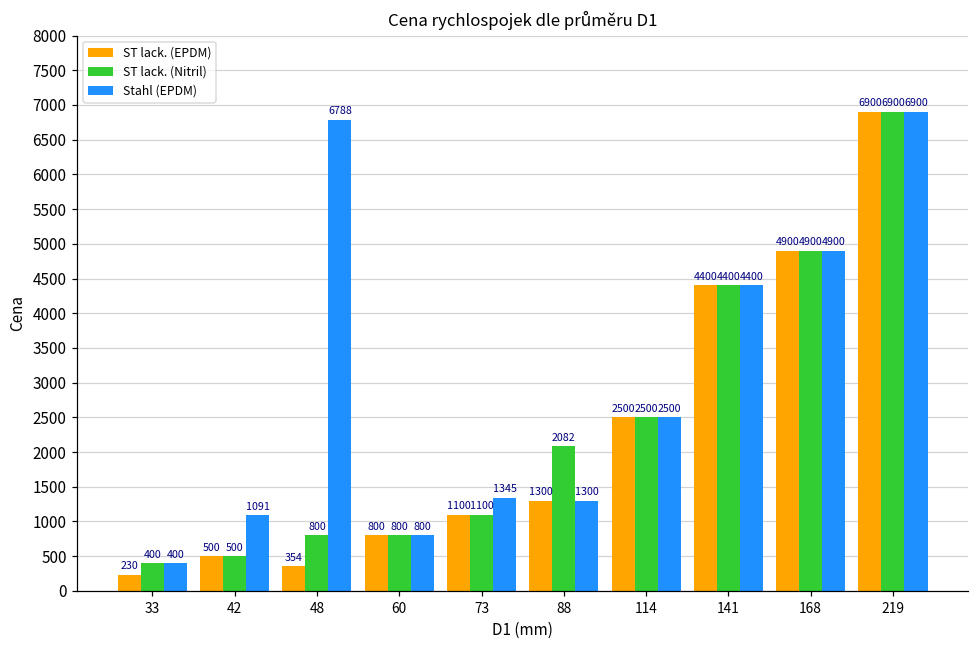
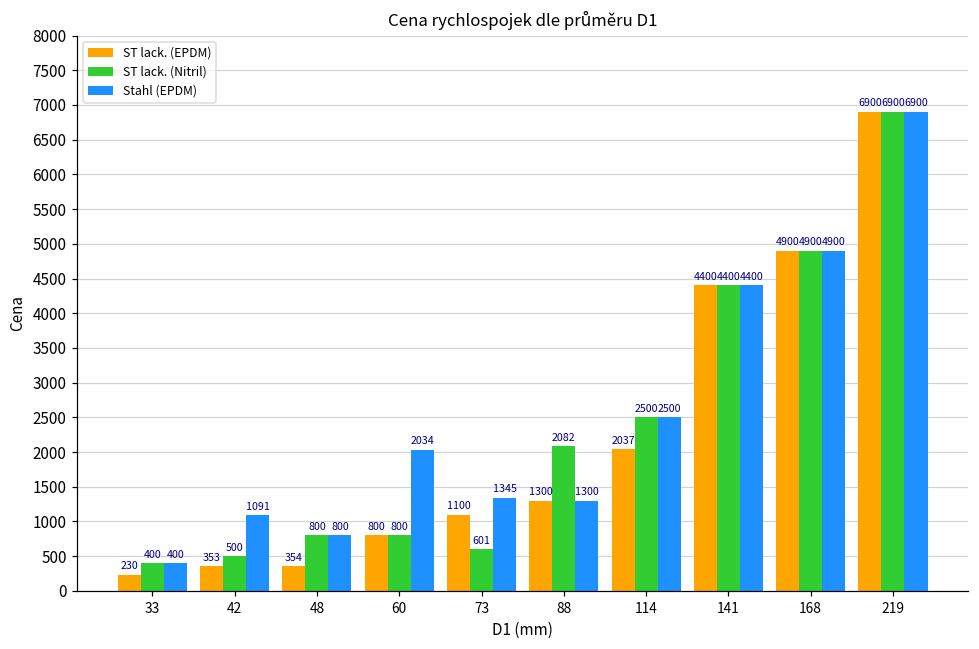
  {
    "ST lack. (EPDM)": {
      "33": 230,
-     "42": 500,
+     "42": 353,
      "48": 354,
      "60": 800,
      "73": 1100,
      "88": 1300,
-     "114": 2500,
+     "114": 2037,
      "141": 4400,
      "168": 4900,
      "219": 6900
    },
    "ST lack. (Nitril)": {
      "33": 400,
      "42": 500,
      "48": 800,
      "60": 800,
-     "73": 1100,
+     "73": 601,
      "88": 2082,
      "114": 2500,
      "141": 4400,
      "168": 4900,
      "219": 6900
    },
    "Stahl (EPDM)": {
      "33": 400,
      "42": 1091,
-     "48": 6788,
-     "60": 800,
+     "48": 800,
+     "60": 2034,
      "73": 1345,
      "88": 1300,
      "114": 2500,
      "141": 4400,
      "168": 4900,
      "219": 6900
    }
  }
